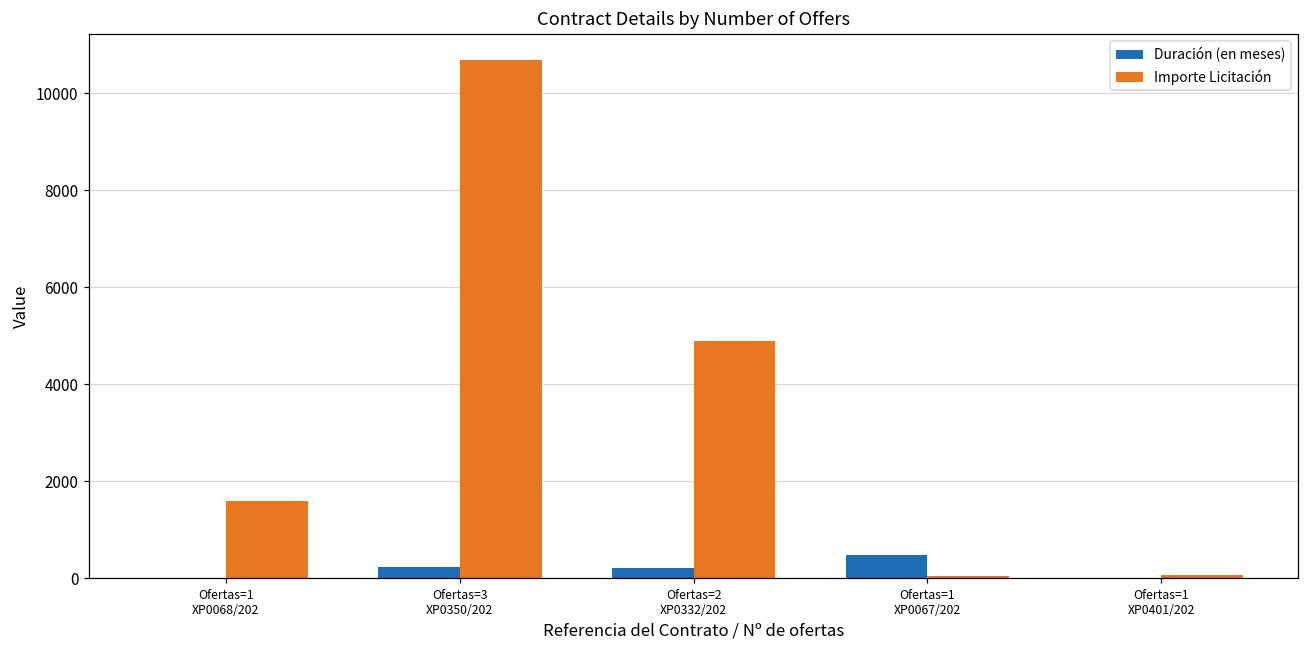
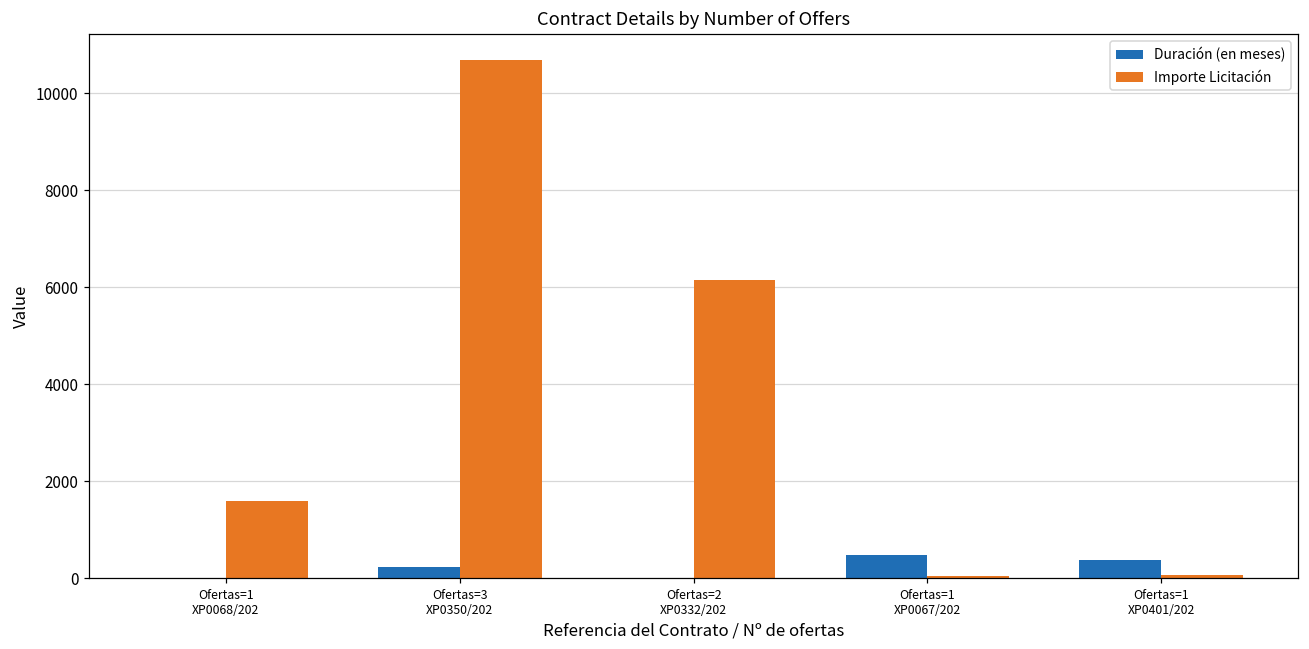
  {
    "Duración (en meses)": {
      "Ofertas=3 XP0350/202": 200,
-     "Ofertas=2 XP0332/202": 200,
+     "Ofertas=2 XP0332/202": 0,
      "Ofertas=1 XP0067/202": 500,
-     "Ofertas=1 XP0401/202": 0
+     "Ofertas=1 XP0401/202": 400
    },
    "Importe Licitación": {
      "Ofertas=1 XP0068/202": 1600,
      "Ofertas=3 XP0350/202": 10700,
-     "Ofertas=2 XP0332/202": 4900,
+     "Ofertas=2 XP0332/202": 6200,
      "Ofertas=1 XP0401/202": 100
    }
  }
